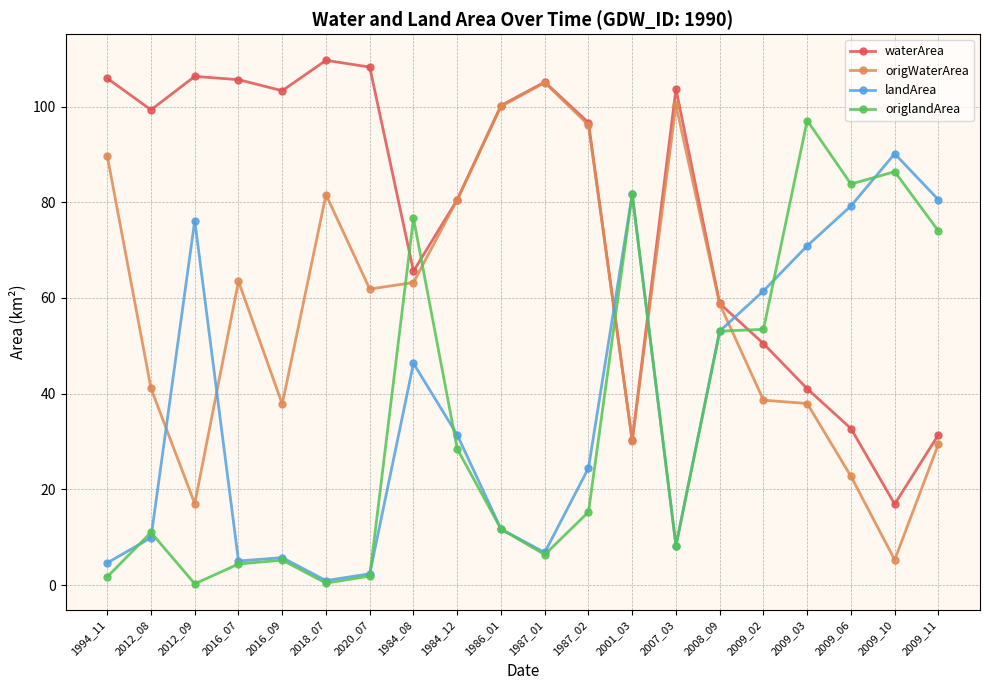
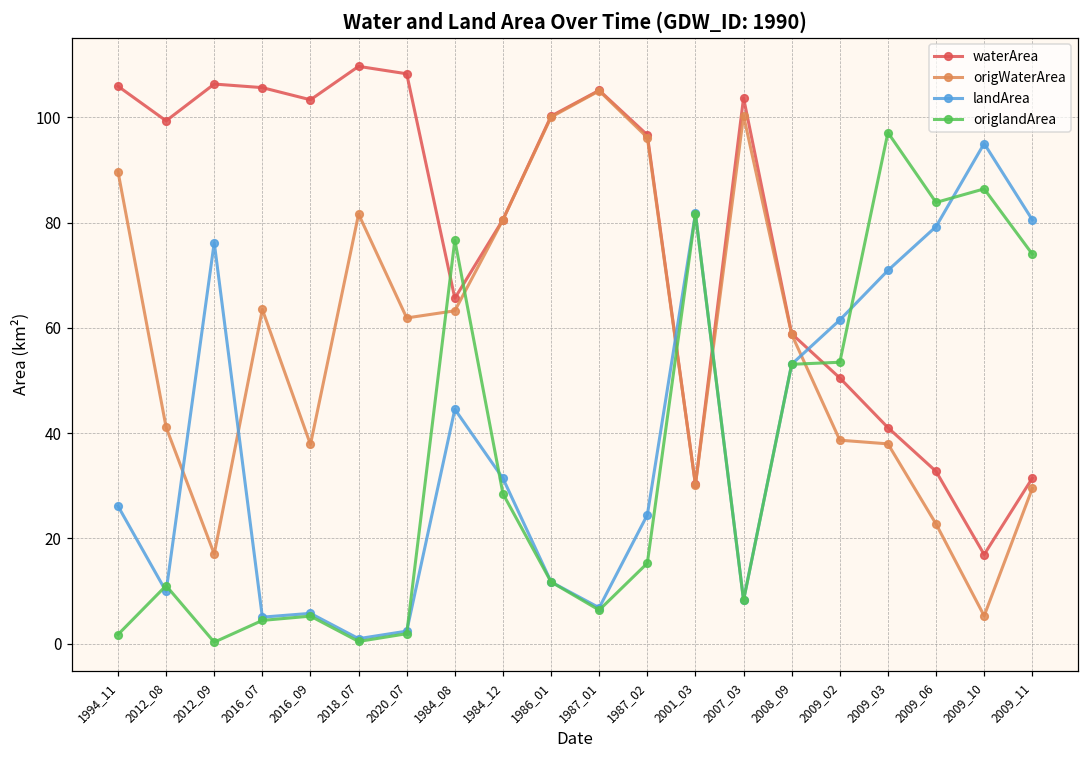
  {
    "landArea": {
-     "1994_11": 5,
+     "1994_11": 26,
      "2012_08": 10,
      "2012_09": 76,
      "2016_07": 5,
-     "1984_08": 46,
+     "1984_08": 45,
      "1984_12": 31,
      "1987_02": 24,
      "2009_02": 61,
      "2009_03": 71,
      "2009_06": 79,
-     "2009_10": 90,
+     "2009_10": 95,
      "2009_11": 81
    },
    "origlandArea": {
      "1994_11": 2,
      "2012_08": 11,
      "2012_09": 0,
      "2016_07": 4,
      "1984_08": 77,
      "1984_12": 28,
      "1987_02": 15,
      "2009_02": 53,
      "2009_03": 97,
      "2009_06": 84,
      "2009_10": 86,
      "2009_11": 74
    }
  }
